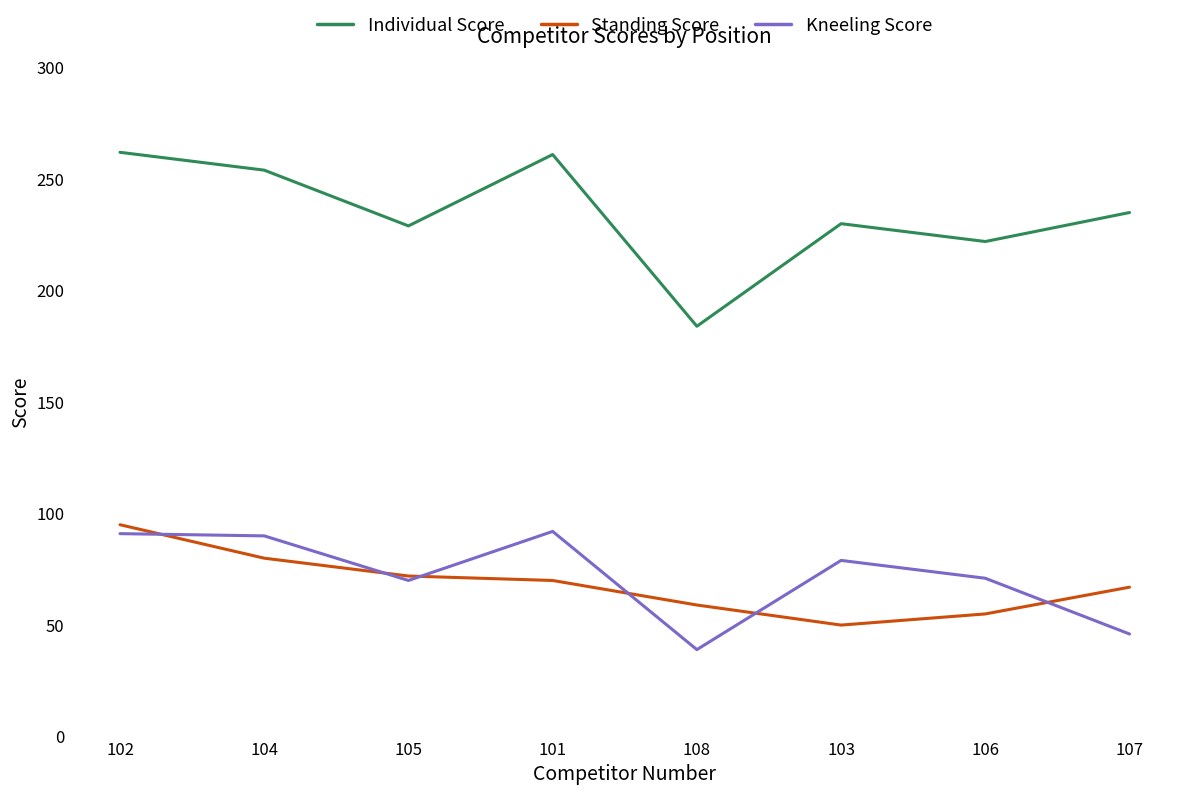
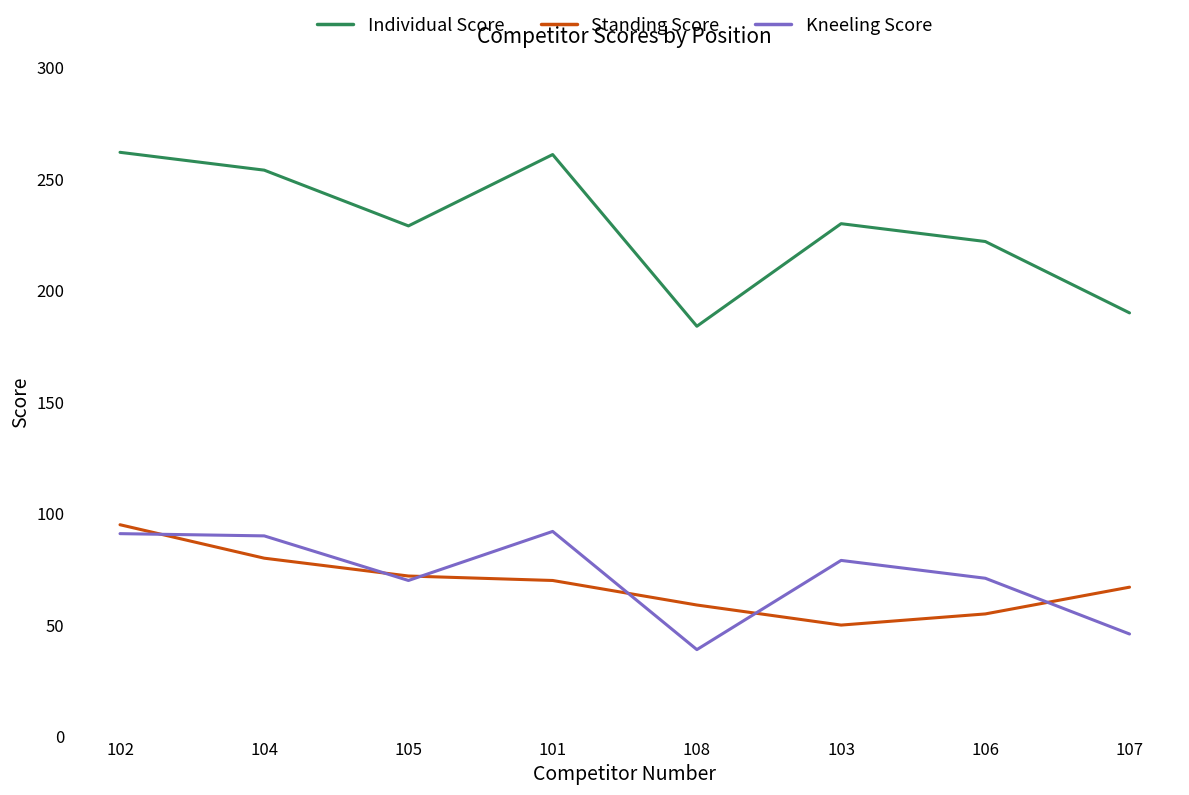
  {
    "Individual Score": {
      "102": 262,
      "104": 254,
      "105": 229,
      "101": 261,
      "108": 184,
      "103": 230,
      "106": 222,
-     "107": 235
+     "107": 190
    },
    "Standing Score": {
      "102": 95,
      "104": 80,
      "105": 72,
      "101": 70,
      "108": 59,
      "103": 50,
      "106": 55,
      "107": 67
    },
    "Kneeling Score": {
      "102": 91,
      "104": 90,
      "105": 70,
      "101": 92,
      "108": 39,
      "103": 79,
      "106": 71,
      "107": 46
    }
  }
